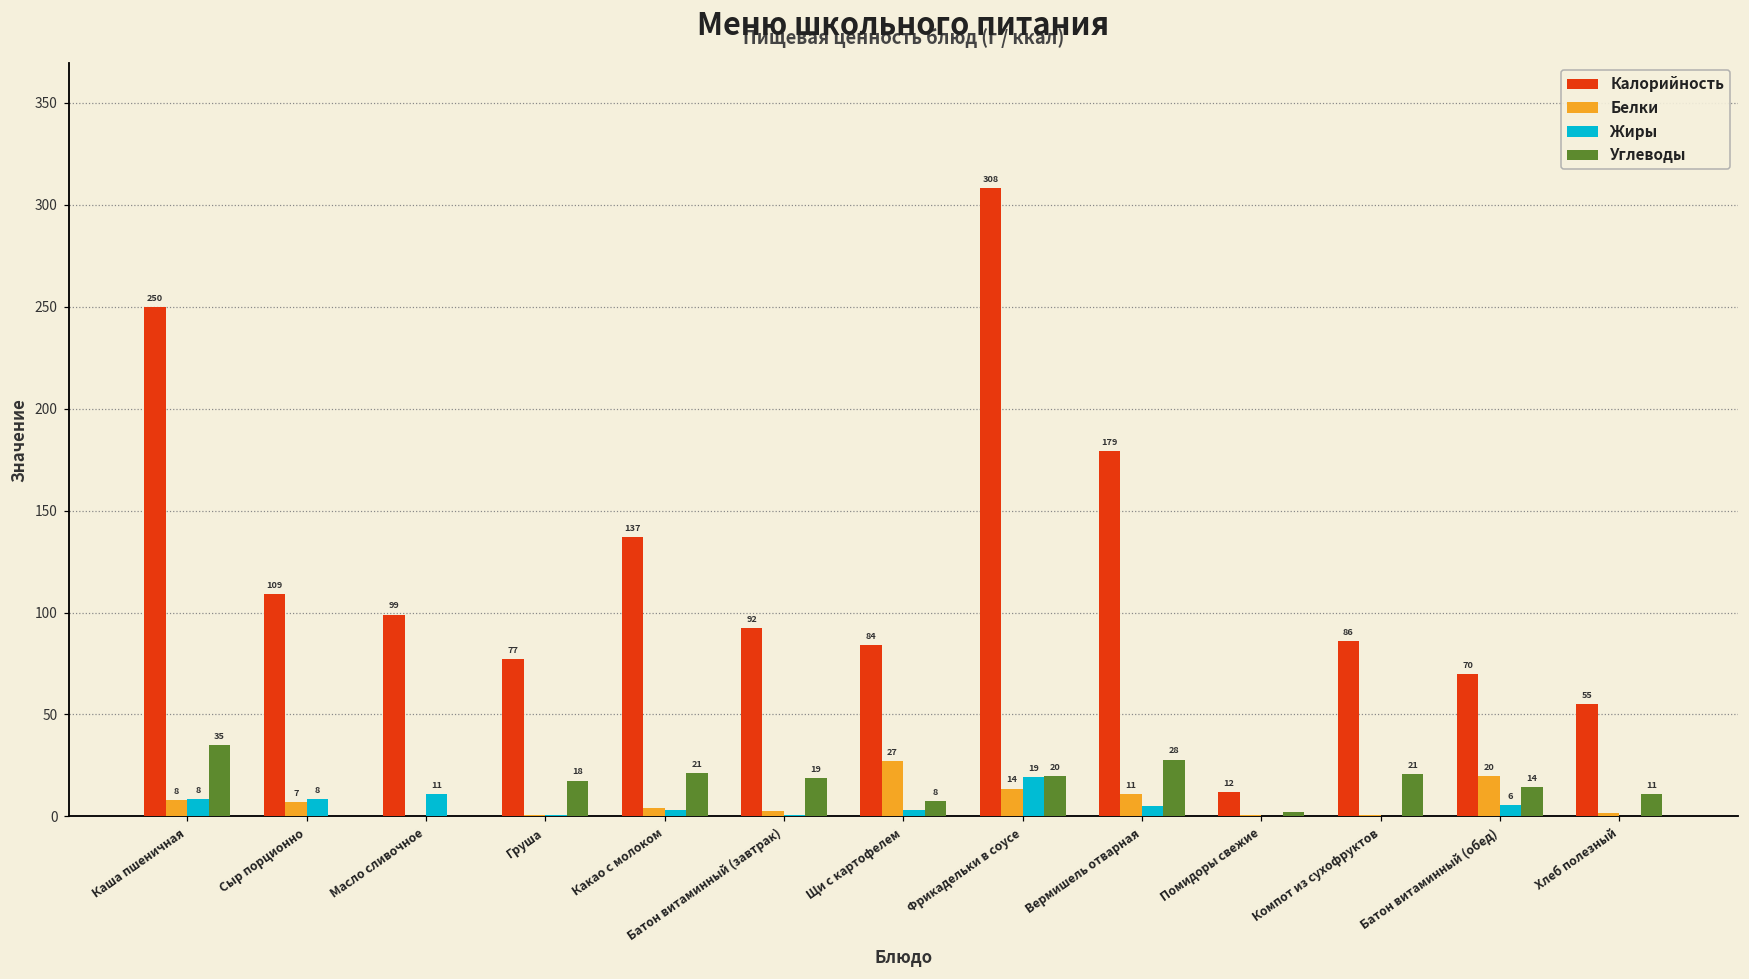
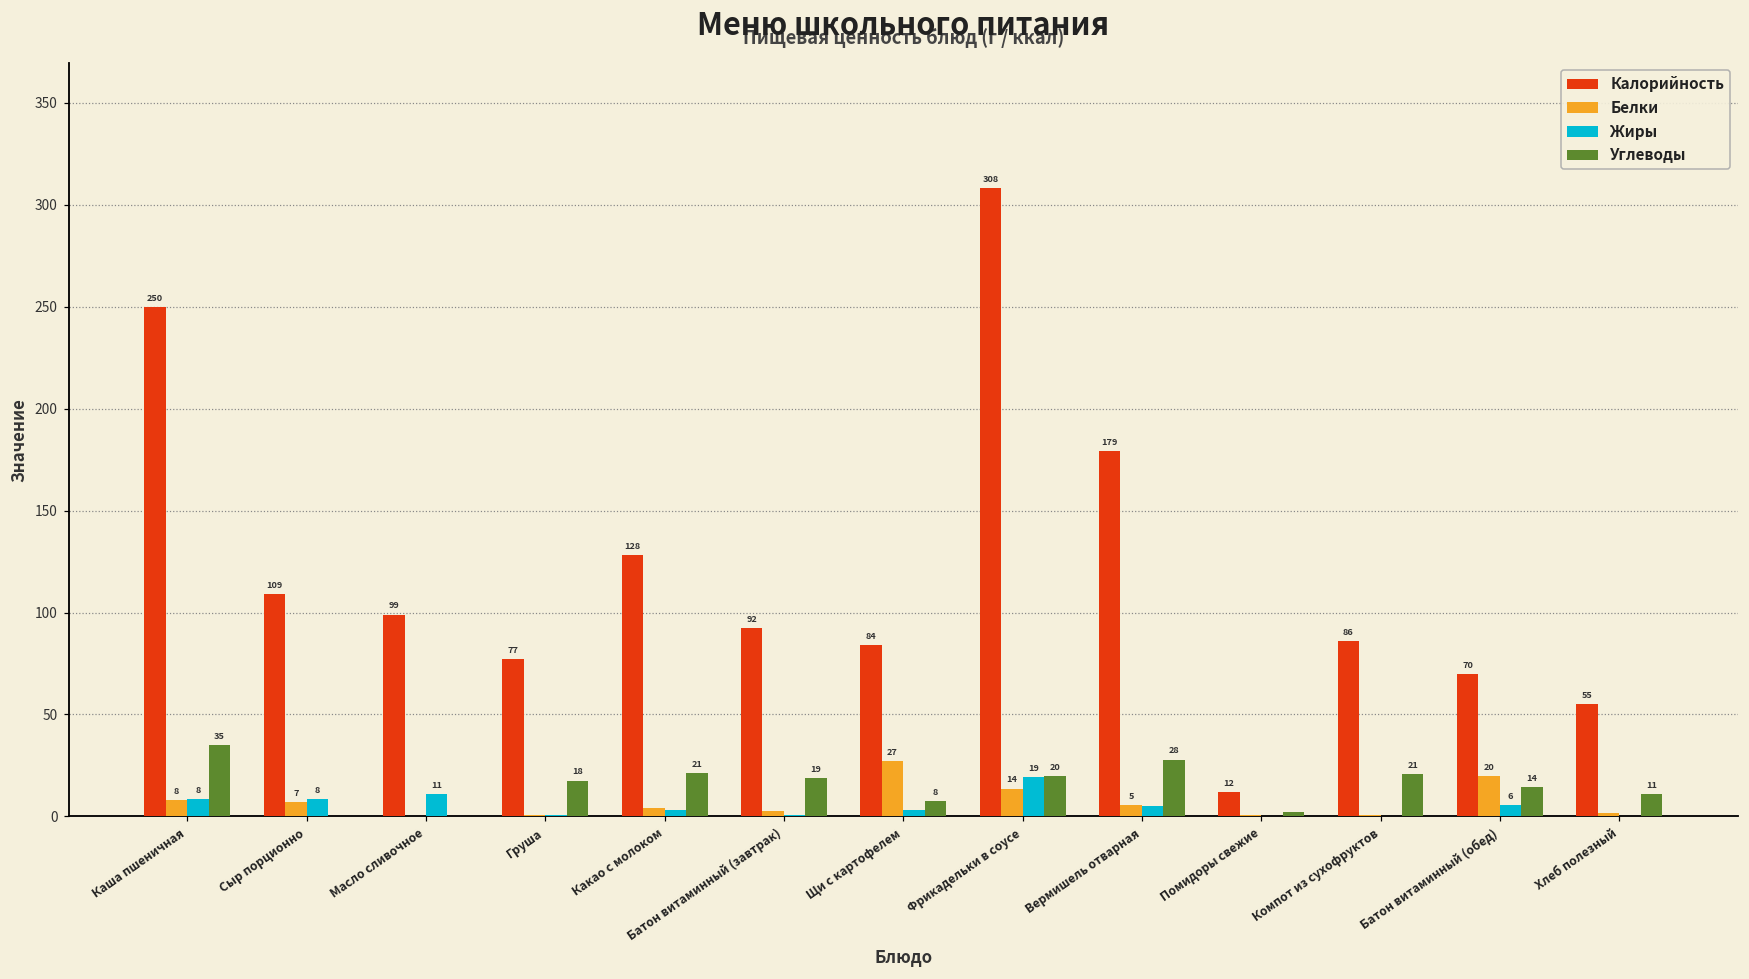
  {
    "Калорийность": {
      "Каша пшеничная": 250,
      "Сыр порционно": 109,
      "Масло сливочное": 99,
      "Груша": 77,
-     "Какао с молоком": 137,
+     "Какао с молоком": 128,
      "Батон витаминный (завтрак)": 92,
      "Щи с картофелем": 84,
      "Фрикадельки в соусе": 308,
      "Вермишель отварная": 179,
      "Помидоры свежие": 12,
      "Компот из сухофруктов": 86,
      "Батон витаминный (обед)": 70,
      "Хлеб полезный": 55
    },
    "Белки": {
      "Каша пшеничная": 8,
      "Сыр порционно": 7,
      "Щи с картофелем": 27,
      "Фрикадельки в соусе": 14,
-     "Вермишель отварная": 11,
+     "Вермишель отварная": 5,
      "Батон витаминный (обед)": 20
    },
    "Жиры": {
      "Каша пшеничная": 8,
      "Сыр порционно": 8,
      "Масло сливочное": 11,
      "Фрикадельки в соусе": 19,
      "Батон витаминный (обед)": 6
    },
    "Углеводы": {
      "Каша пшеничная": 35,
      "Груша": 18,
      "Какао с молоком": 21,
      "Батон витаминный (завтрак)": 19,
      "Щи с картофелем": 8,
      "Фрикадельки в соусе": 20,
      "Вермишель отварная": 28,
      "Компот из сухофруктов": 21,
      "Батон витаминный (обед)": 14,
      "Хлеб полезный": 11
    }
  }
